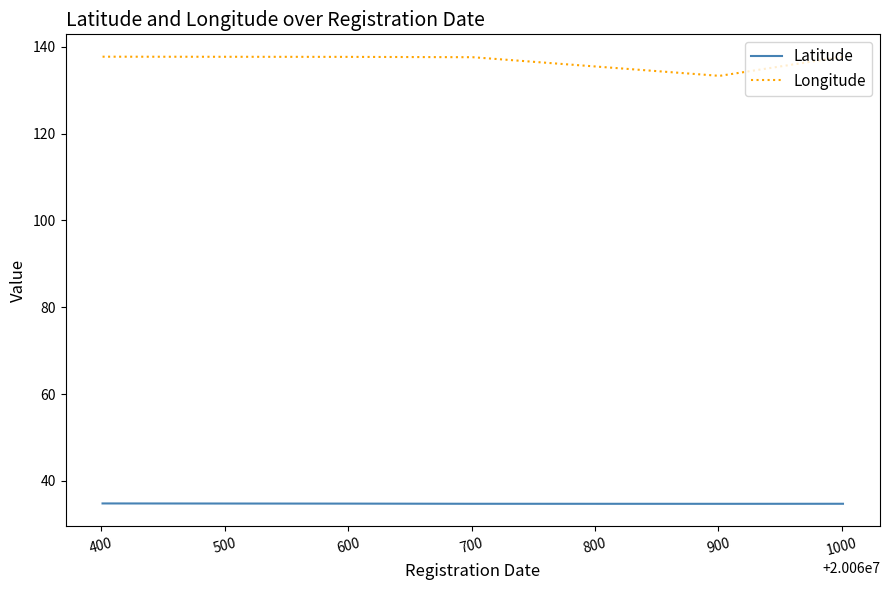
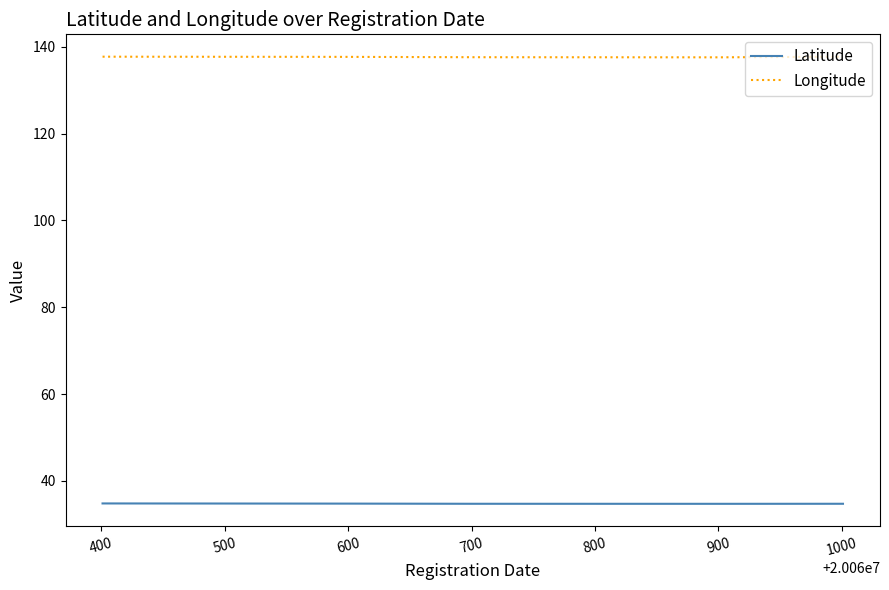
  {
    "Latitude": {
      "400": 35,
      "600": 35,
      "700": 35,
      "900": 35,
      "1000": 35
    },
    "Longitude": {
      "400": 138,
      "600": 138,
      "700": 138,
-     "900": 133
+     "900": 138
    }
  }
